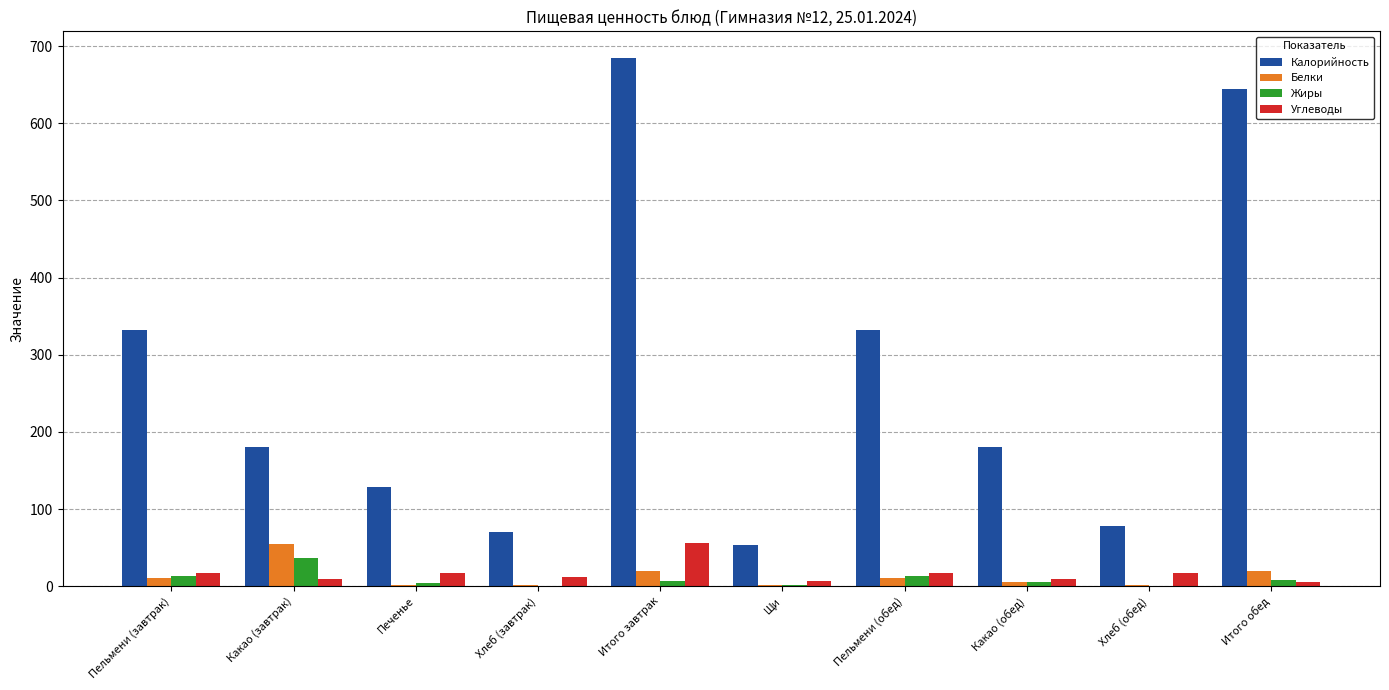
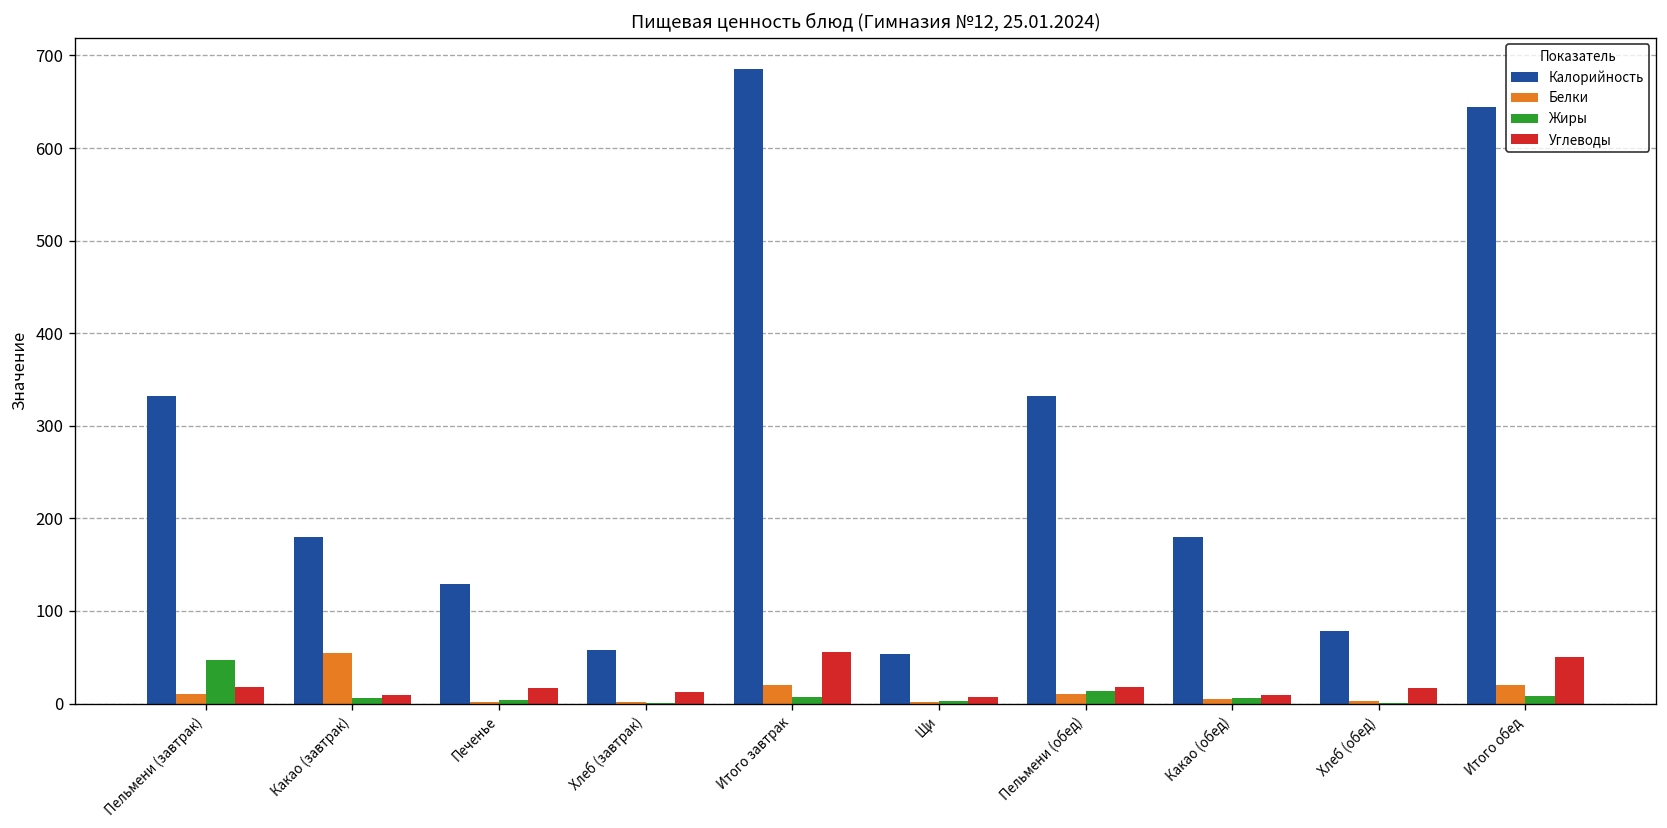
  {
    "Калорийность": {
      "Пельмени (завтрак)": 330,
      "Какао (завтрак)": 180,
      "Печенье": 130,
-     "Хлеб (завтрак)": 70,
+     "Хлеб (завтрак)": 60,
      "Итого завтрак": 690,
      "Щи": 50,
      "Пельмени (обед)": 330,
      "Какао (обед)": 180,
      "Хлеб (обед)": 80,
      "Итого обед": 640
    },
    "Белки": {
      "Пельмени (завтрак)": 10,
      "Какао (завтрак)": 50,
      "Итого завтрак": 20,
      "Пельмени (обед)": 10,
      "Какао (обед)": 10,
      "Итого обед": 20
    },
    "Жиры": {
-     "Пельмени (завтрак)": 10,
-     "Какао (завтрак)": 40,
+     "Пельмени (завтрак)": 50,
+     "Какао (завтрак)": 10,
      "Печенье": 0,
      "Итого завтрак": 10,
      "Пельмени (обед)": 10,
      "Какао (обед)": 10,
      "Итого обед": 10
    },
    "Углеводы": {
      "Пельмени (завтрак)": 20,
      "Какао (завтрак)": 10,
      "Печенье": 20,
      "Хлеб (завтрак)": 10,
      "Итого завтрак": 60,
      "Щи": 10,
      "Пельмени (обед)": 20,
      "Какао (обед)": 10,
      "Хлеб (обед)": 20,
-     "Итого обед": 10
+     "Итого обед": 50
    }
  }
